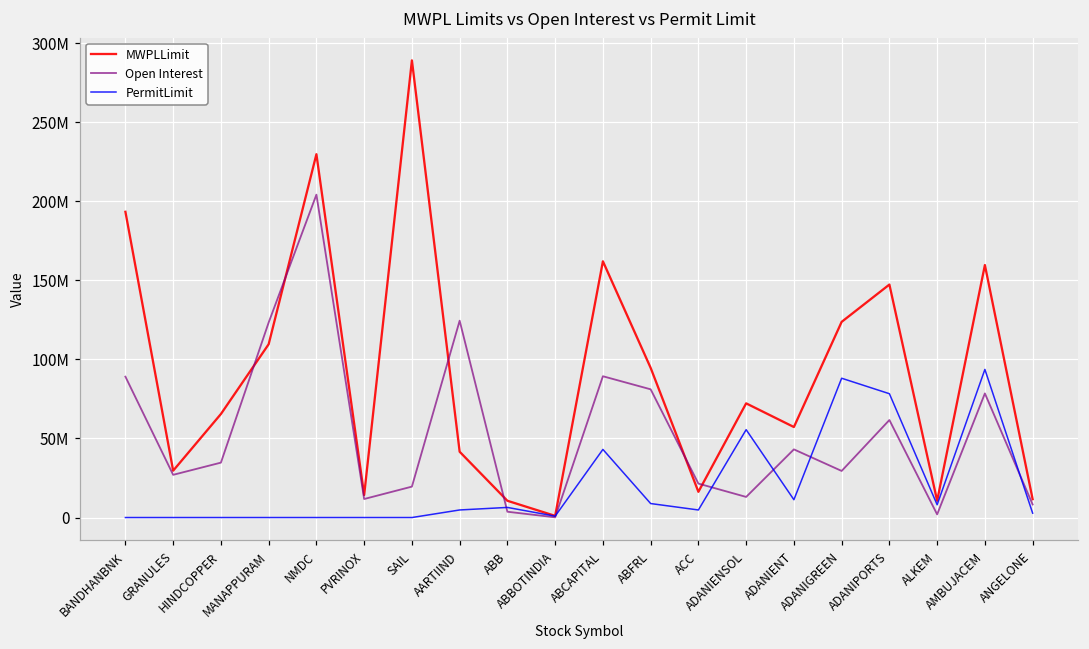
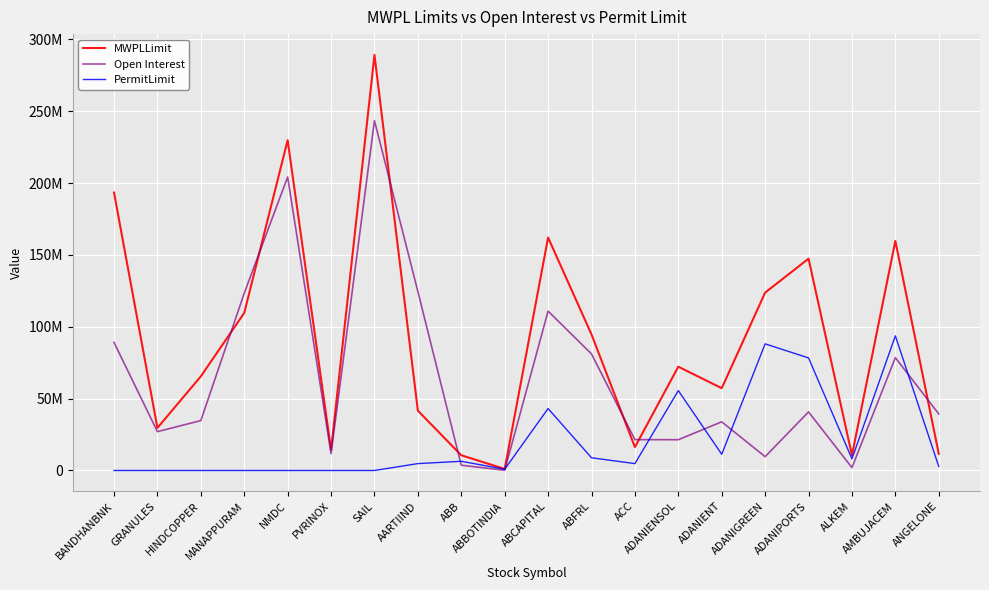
  {
    "MWPLLimit": {
      "BANDHANBNK": 193000000,
      "GRANULES": 30000000,
      "HINDCOPPER": 65000000,
      "MANAPPURAM": 110000000,
      "NMDC": 230000000,
      "PVRINOX": 14000000,
      "SAIL": 289000000,
      "AARTIIND": 42000000,
      "ABB": 11000000,
      "ABCAPITAL": 162000000,
      "ABFRL": 95000000,
      "ACC": 16000000,
      "ADANIENSOL": 72000000,
      "ADANIENT": 57000000,
      "ADANIGREEN": 124000000,
      "ADANIPORTS": 147000000,
      "ALKEM": 11000000,
      "AMBUJACEM": 160000000,
      "ANGELONE": 12000000
    },
    "Open Interest": {
      "BANDHANBNK": 89000000,
      "GRANULES": 27000000,
      "HINDCOPPER": 35000000,
      "MANAPPURAM": 123000000,
      "NMDC": 204000000,
      "PVRINOX": 12000000,
-     "SAIL": 20000000,
+     "SAIL": 243000000,
      "AARTIIND": 124000000,
      "ABB": 4000000,
-     "ABCAPITAL": 89000000,
+     "ABCAPITAL": 111000000,
      "ABFRL": 81000000,
      "ACC": 21000000,
-     "ADANIENSOL": 13000000,
-     "ADANIENT": 43000000,
-     "ADANIGREEN": 29000000,
-     "ADANIPORTS": 62000000,
+     "ADANIENSOL": 21000000,
+     "ADANIENT": 34000000,
+     "ADANIGREEN": 10000000,
+     "ADANIPORTS": 41000000,
      "ALKEM": 2000000,
      "AMBUJACEM": 78000000,
-     "ANGELONE": 8000000
+     "ANGELONE": 39000000
    },
    "PermitLimit": {
      "BANDHANBNK": 0,
      "GRANULES": 0,
      "HINDCOPPER": 0,
      "MANAPPURAM": 0,
      "NMDC": 0,
      "PVRINOX": 0,
      "SAIL": 0,
      "AARTIIND": 5000000,
      "ABB": 6000000,
      "ABCAPITAL": 43000000,
      "ABFRL": 9000000,
      "ACC": 5000000,
      "ADANIENSOL": 56000000,
      "ADANIENT": 11000000,
      "ADANIGREEN": 88000000,
      "ADANIPORTS": 78000000,
      "ALKEM": 8000000,
      "AMBUJACEM": 94000000,
      "ANGELONE": 3000000
    }
  }
